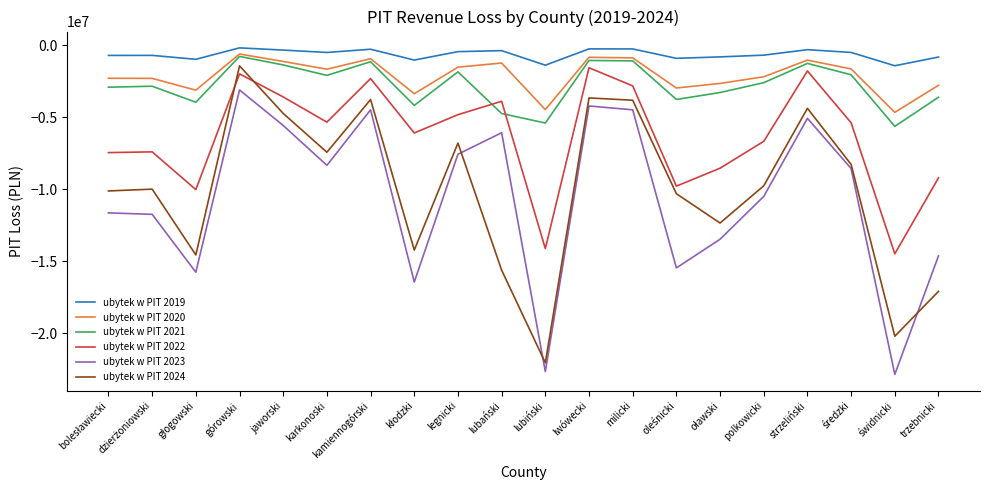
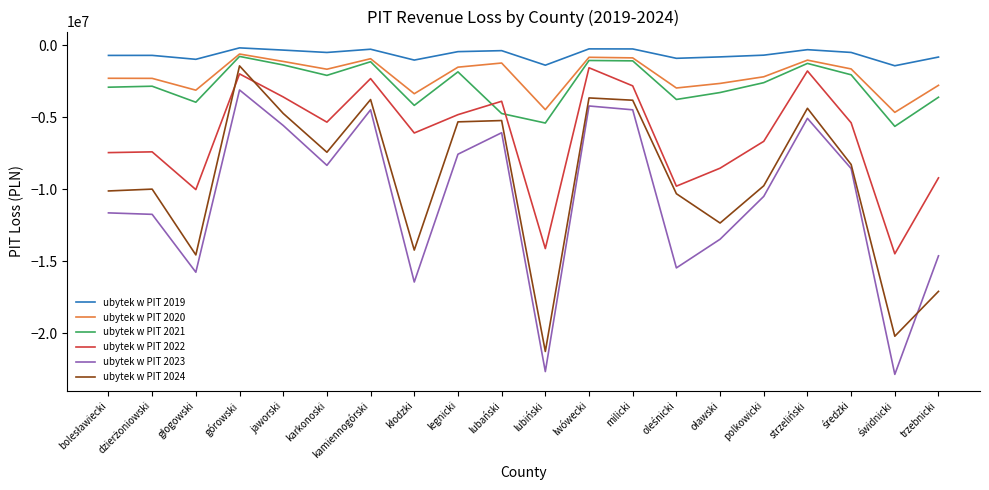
  {
    "ubytek w PIT 2019": {
      "bolesławiecki": -700000,
      "dzierżoniowski": -700000,
      "głogowski": -1000000,
      "górowski": -200000,
      "jaworski": -300000,
      "karkonoski": -500000,
      "kamiennogórski": -300000,
      "kłodzki": -1000000,
      "legnicki": -400000,
      "lubański": -400000,
      "lubiński": -1400000,
      "lwówecki": -300000,
      "milicki": -300000,
      "oleśnicki": -900000,
      "oławski": -800000,
      "polkowicki": -700000,
      "strzeliński": -300000,
      "średzki": -500000,
      "świdnicki": -1400000,
      "trzebnicki": -800000
    },
    "ubytek w PIT 2020": {
      "bolesławiecki": -2300000,
      "dzierżoniowski": -2300000,
      "głogowski": -3100000,
      "jaworski": -1100000,
      "karkonoski": -1700000,
      "kamiennogórski": -900000,
      "kłodzki": -3400000,
      "legnicki": -1500000,
      "lubański": -1200000,
      "lubiński": -4500000,
      "lwówecki": -800000,
      "milicki": -900000,
      "oleśnicki": -3000000,
      "oławski": -2700000,
      "polkowicki": -2200000,
      "strzeliński": -1000000,
      "średzki": -1600000,
      "świdnicki": -4700000,
      "trzebnicki": -2800000
    },
    "ubytek w PIT 2021": {
      "bolesławiecki": -2900000,
      "dzierżoniowski": -2800000,
      "głogowski": -4000000,
      "jaworski": -1400000,
      "karkonoski": -2100000,
      "kamiennogórski": -1100000,
      "kłodzki": -4200000,
      "legnicki": -1900000,
      "lubański": -4700000,
      "lubiński": -5400000,
      "lwówecki": -1100000,
      "milicki": -1100000,
      "oleśnicki": -3800000,
      "oławski": -3300000,
      "polkowicki": -2600000,
      "strzeliński": -1300000,
      "średzki": -2100000,
      "świdnicki": -5600000,
      "trzebnicki": -3600000
    },
    "ubytek w PIT 2022": {
      "bolesławiecki": -7500000,
      "dzierżoniowski": -7400000,
      "głogowski": -10000000,
      "górowski": -2000000,
      "jaworski": -3600000,
      "karkonoski": -5300000,
      "kamiennogórski": -2300000,
      "kłodzki": -6100000,
      "legnicki": -4800000,
      "lubański": -3900000,
      "lubiński": -14100000,
      "lwówecki": -1600000,
      "milicki": -2800000,
      "oleśnicki": -9800000,
      "oławski": -8500000,
      "polkowicki": -6700000,
      "strzeliński": -1800000,
      "średzki": -5400000,
      "świdnicki": -14500000,
      "trzebnicki": -9200000
    },
    "ubytek w PIT 2023": {
      "bolesławiecki": -11600000,
      "dzierżoniowski": -11700000,
      "głogowski": -15800000,
      "górowski": -3100000,
      "jaworski": -5600000,
      "karkonoski": -8300000,
      "kamiennogórski": -4500000,
      "kłodzki": -16400000,
      "legnicki": -7600000,
      "lubański": -6100000,
      "lubiński": -22700000,
      "lwówecki": -4200000,
      "milicki": -4500000,
      "oleśnicki": -15500000,
      "oławski": -13500000,
      "polkowicki": -10500000,
      "strzeliński": -5100000,
      "średzki": -8600000,
      "świdnicki": -22900000,
      "trzebnicki": -14600000
    },
    "ubytek w PIT 2024": {
      "bolesławiecki": -10100000,
      "dzierżoniowski": -10000000,
      "głogowski": -14600000,
      "górowski": -1400000,
      "jaworski": -4700000,
      "karkonoski": -7400000,
      "kamiennogórski": -3800000,
      "kłodzki": -14200000,
-     "legnicki": -6800000,
-     "lubański": -15600000,
-     "lubiński": -22100000,
+     "legnicki": -5300000,
+     "lubański": -5200000,
+     "lubiński": -21300000,
      "lwówecki": -3700000,
      "milicki": -3800000,
      "oleśnicki": -10300000,
      "oławski": -12300000,
      "polkowicki": -9800000,
      "strzeliński": -4400000,
      "średzki": -8300000,
      "świdnicki": -20200000,
      "trzebnicki": -17100000
    }
  }
